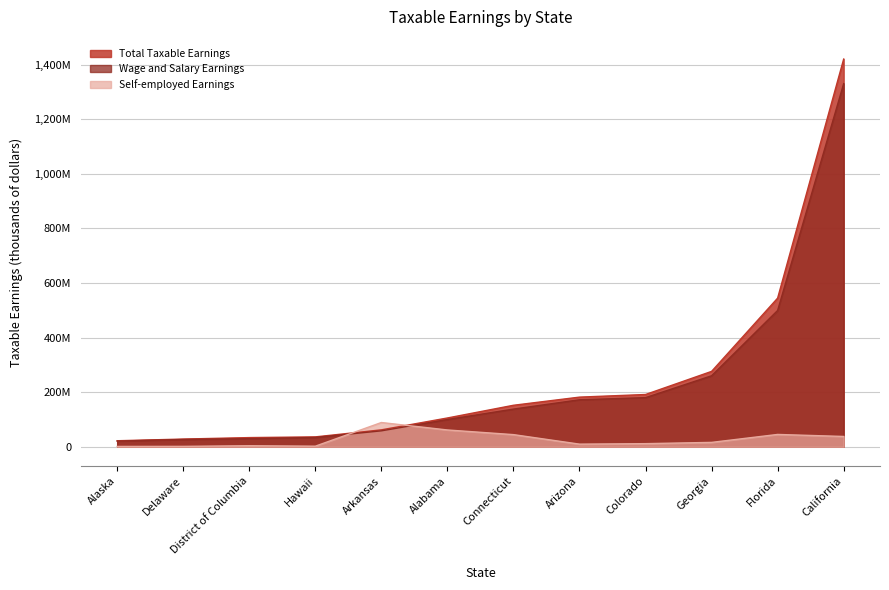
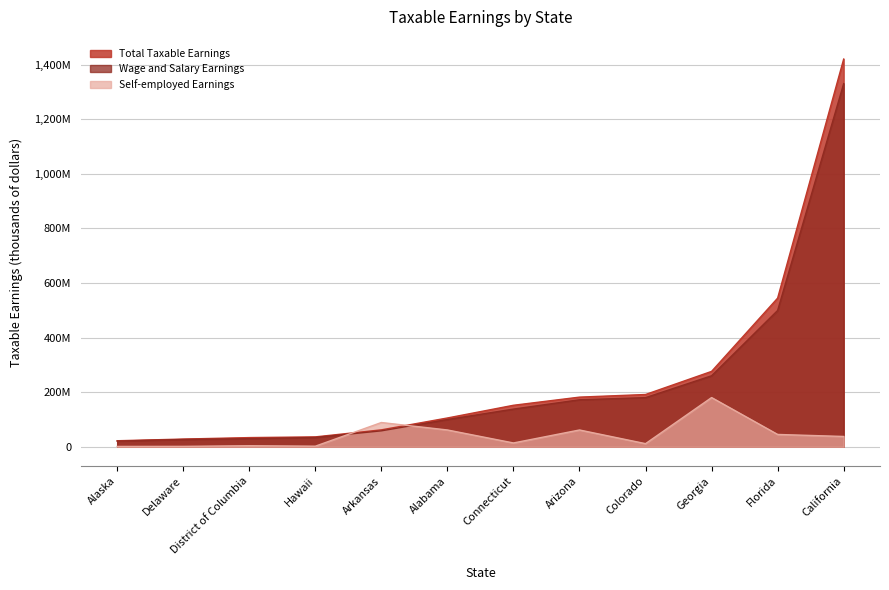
  {
    "Self-employed Earnings": {
      "Alaska": "0",
      "Delaware": "0",
      "District of Columbia": "0",
      "Hawaii": "0",
      "Arkansas": "90,000,000",
      "Alabama": "60,000,000",
-     "Connecticut": "40,000,000",
-     "Arizona": "10,000,000",
+     "Connecticut": "10,000,000",
+     "Arizona": "60,000,000",
      "Colorado": "10,000,000",
-     "Georgia": "20,000,000",
+     "Georgia": "180,000,000",
      "Florida": "50,000,000",
      "California": "40,000,000"
    }
  }
